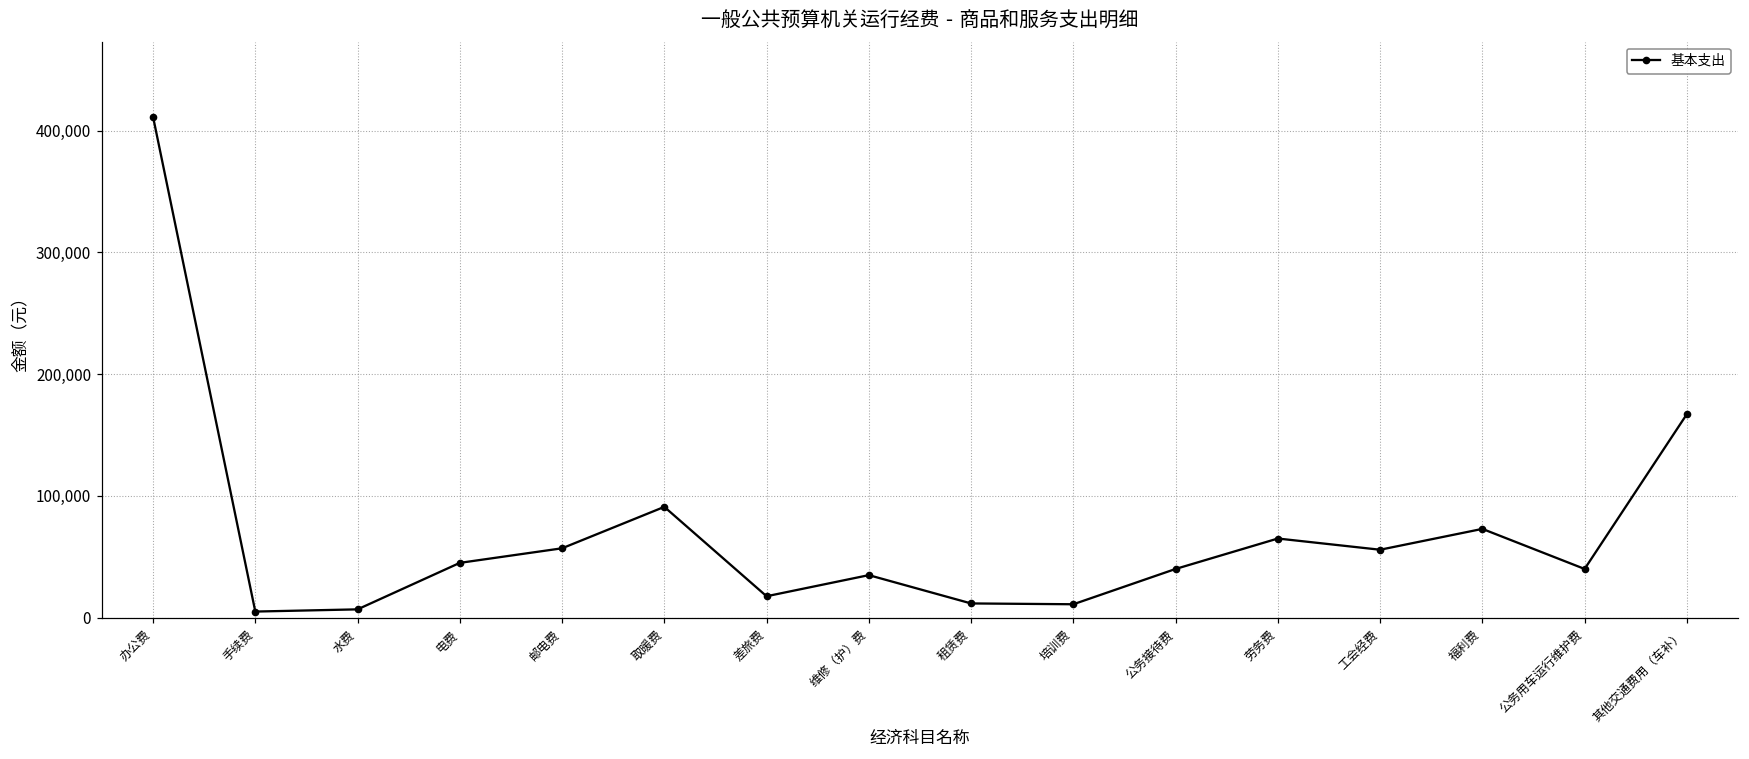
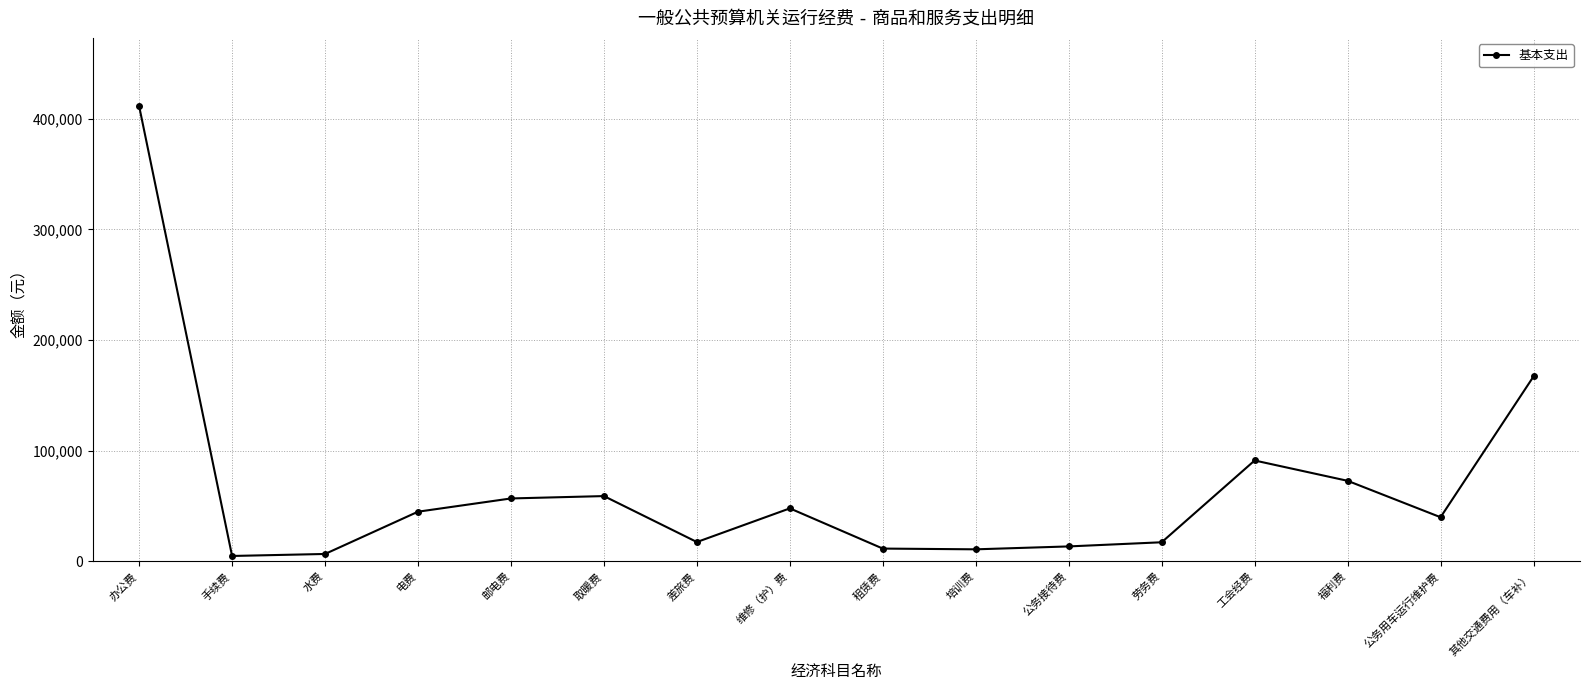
  {
    "办公费": "411,000",
    "手续费": "5,000",
    "水费": "7,000",
    "电费": "45,000",
    "邮电费": "57,000",
-   "取暖费": "91,000",
+   "取暖费": "59,000",
    "差旅费": "18,000",
-   "维修（护）费": "35,000",
+   "维修（护）费": "48,000",
    "租赁费": "12,000",
    "培训费": "11,000",
-   "公务接待费": "40,000",
-   "劳务费": "65,000",
-   "工会经费": "56,000",
+   "公务接待费": "14,000",
+   "劳务费": "17,000",
+   "工会经费": "91,000",
    "福利费": "73,000",
    "公务用车运行维护费": "40,000",
    "其他交通费用（车补）": "167,000"
  }
